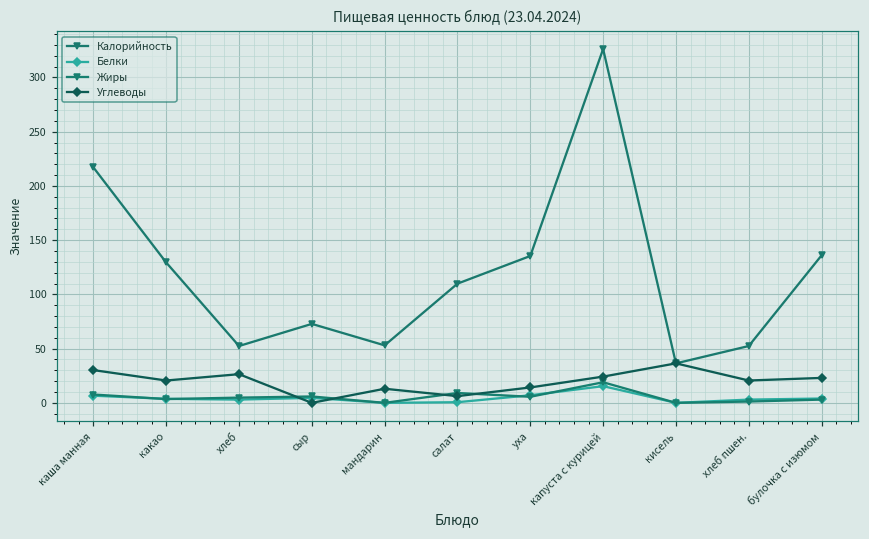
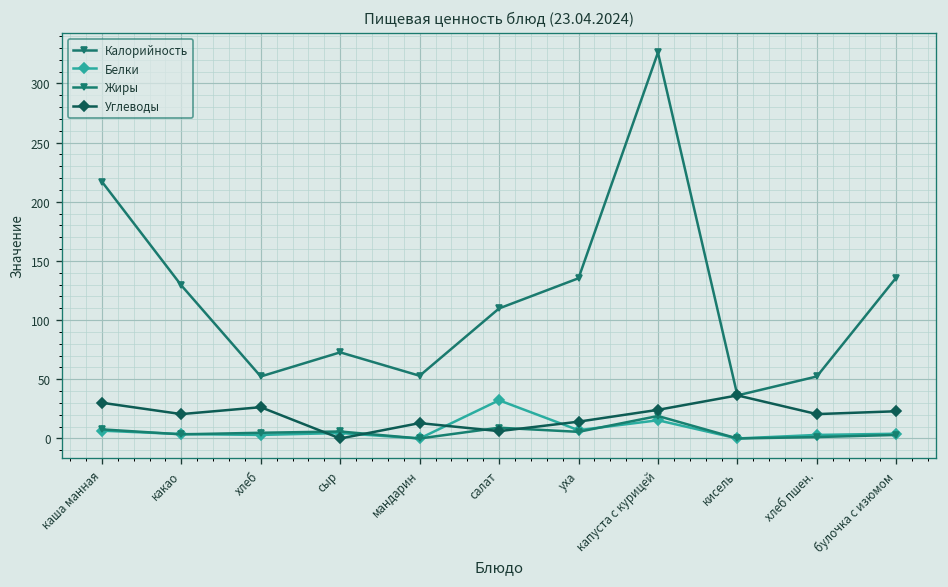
  {
    "Белки": {
-     "салат": 0,
+     "салат": 30,
      "капуста с курицей": 20
    }
  }
